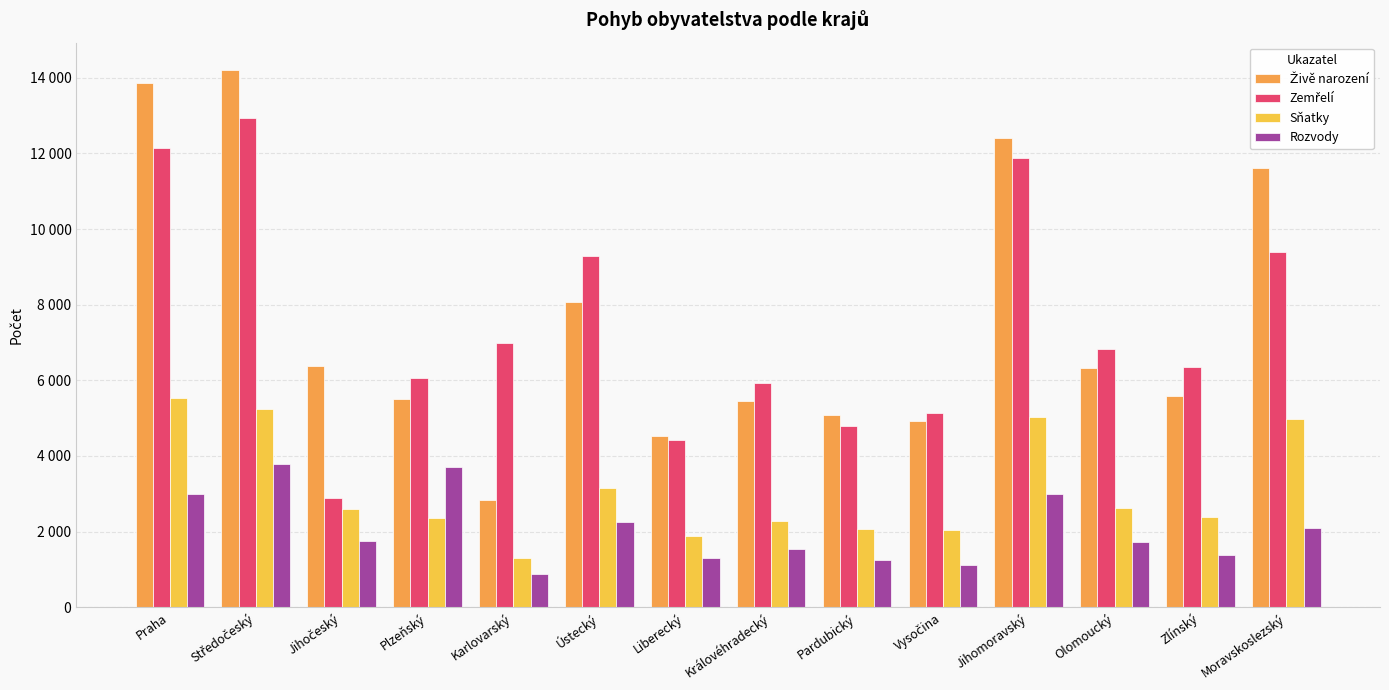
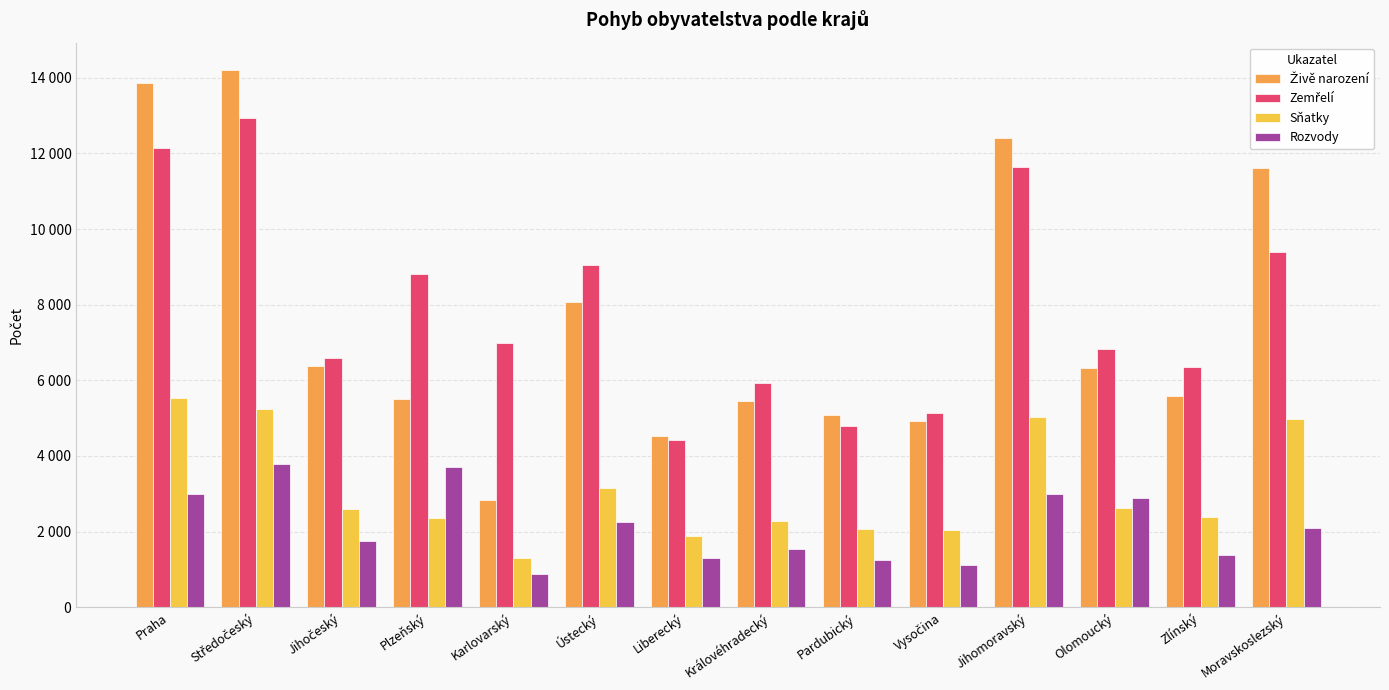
  {
    "Zemřelí": {
      "Praha": 12100,
      "Středočeský": 12900,
-     "Jihočeský": 2900,
-     "Plzeňský": 6100,
+     "Jihočeský": 6600,
+     "Plzeňský": 8800,
      "Karlovarský": 7000,
-     "Ústecký": 9300,
+     "Ústecký": 9100,
      "Liberecký": 4400,
      "Královéhradecký": 5900,
      "Pardubický": 4800,
      "Vysočina": 5100,
-     "Jihomoravský": 11900,
+     "Jihomoravský": 11600,
      "Olomoucký": 6800,
      "Zlínský": 6400,
      "Moravskoslezský": 9400
    },
    "Rozvody": {
      "Praha": 3000,
      "Středočeský": 3800,
      "Jihočeský": 1700,
      "Plzeňský": 3700,
      "Karlovarský": 900,
      "Ústecký": 2300,
      "Liberecký": 1300,
      "Královéhradecký": 1500,
      "Pardubický": 1300,
      "Vysočina": 1100,
      "Jihomoravský": 3000,
-     "Olomoucký": 1700,
+     "Olomoucký": 2900,
      "Zlínský": 1400,
      "Moravskoslezský": 2100
    }
  }
